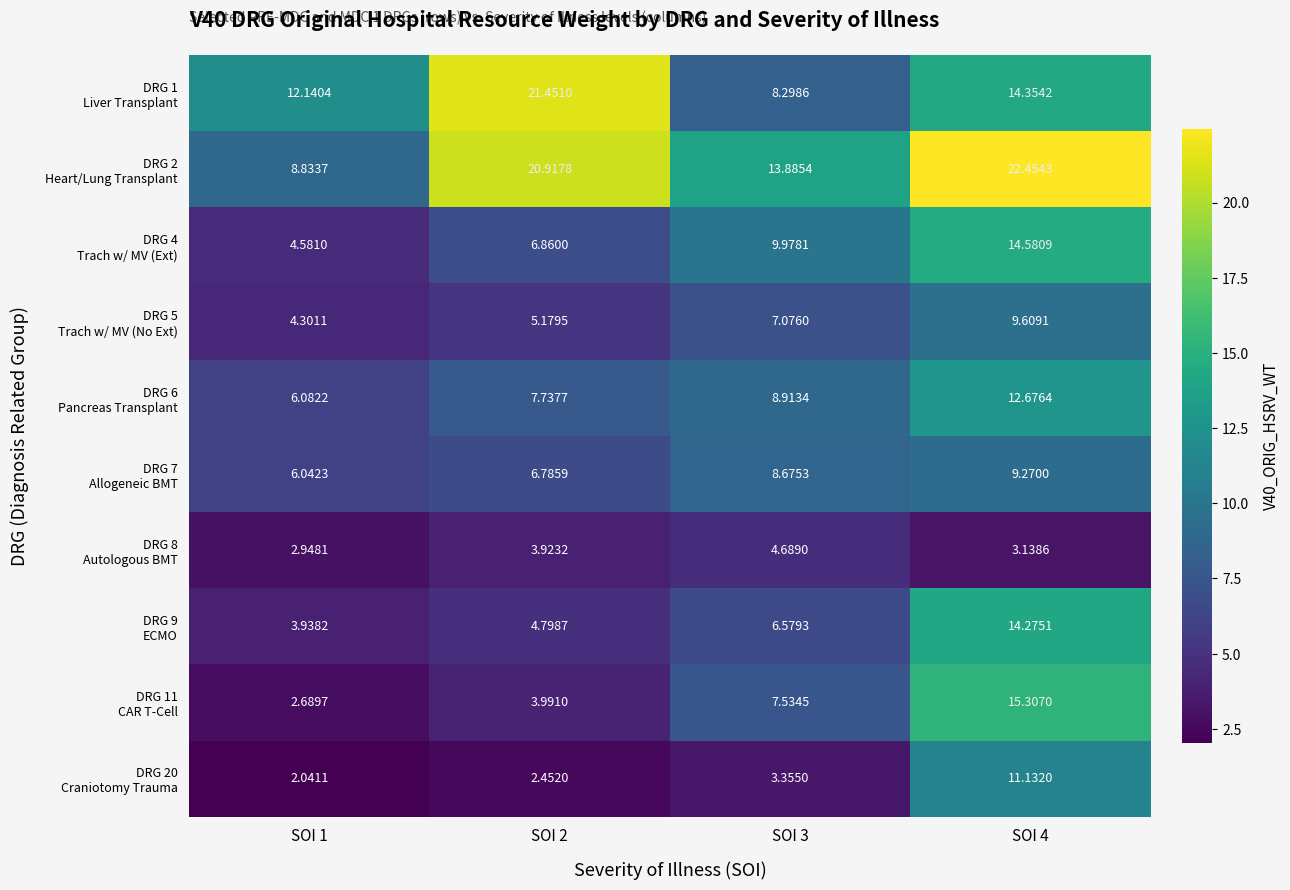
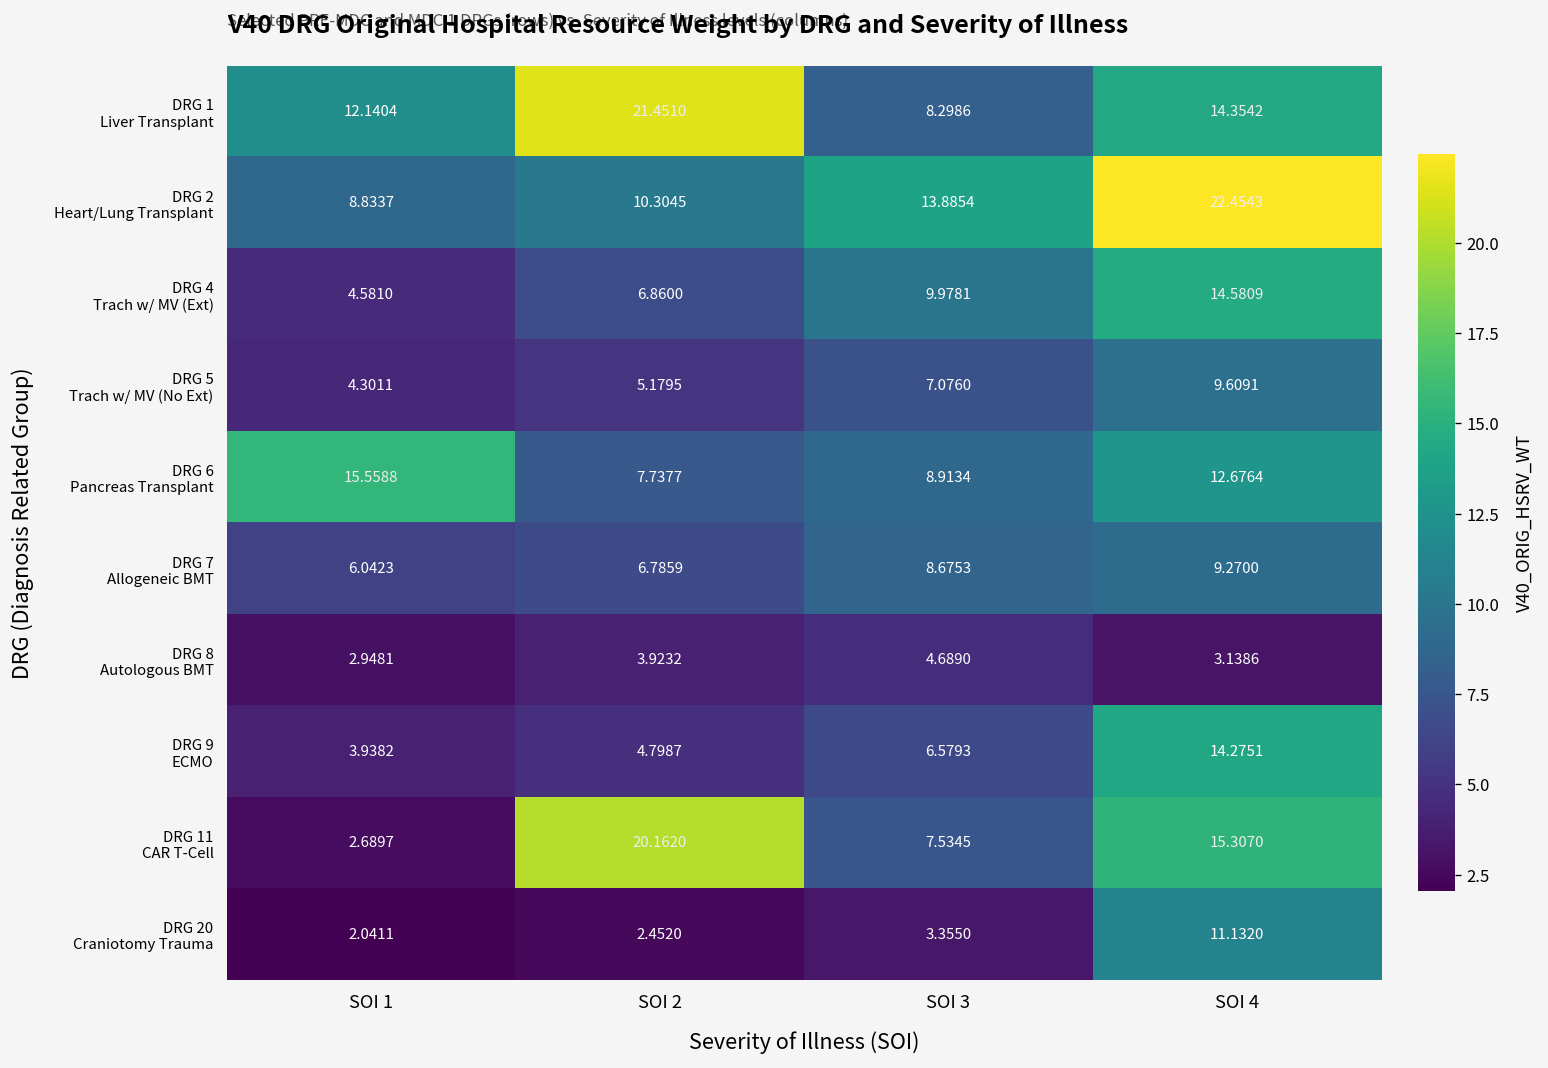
  {
    "DRG 1 Liver Transplant": {
      "SOI 1": 12.1404,
      "SOI 2": 21.4510,
      "SOI 3": 8.2986,
      "SOI 4": 14.3542
    },
    "DRG 2 Heart/Lung Transplant": {
      "SOI 1": 8.8337,
-     "SOI 2": 20.9178,
+     "SOI 2": 10.3045,
      "SOI 3": 13.8854,
      "SOI 4": 22.4543
    },
    "DRG 4 Trach w/ MV (Ext)": {
      "SOI 1": 4.5810,
      "SOI 2": 6.8600,
      "SOI 3": 9.9781,
      "SOI 4": 14.5809
    },
    "DRG 5 Trach w/ MV (No Ext)": {
      "SOI 1": 4.3011,
      "SOI 2": 5.1795,
      "SOI 3": 7.0760,
      "SOI 4": 9.6091
    },
    "DRG 6 Pancreas Transplant": {
-     "SOI 1": 6.0822,
+     "SOI 1": 15.5588,
      "SOI 2": 7.7377,
      "SOI 3": 8.9134,
      "SOI 4": 12.6764
    },
    "DRG 7 Allogeneic BMT": {
      "SOI 1": 6.0423,
      "SOI 2": 6.7859,
      "SOI 3": 8.6753,
      "SOI 4": 9.2700
    },
    "DRG 8 Autologous BMT": {
      "SOI 1": 2.9481,
      "SOI 2": 3.9232,
      "SOI 3": 4.6890,
      "SOI 4": 3.1386
    },
    "DRG 9 ECMO": {
      "SOI 1": 3.9382,
      "SOI 2": 4.7987,
      "SOI 3": 6.5793,
      "SOI 4": 14.2751
    },
    "DRG 11 CAR T-Cell": {
      "SOI 1": 2.6897,
-     "SOI 2": 3.9910,
+     "SOI 2": 20.1620,
      "SOI 3": 7.5345,
      "SOI 4": 15.3070
    },
    "DRG 20 Craniotomy Trauma": {
      "SOI 1": 2.0411,
      "SOI 2": 2.4520,
      "SOI 3": 3.3550,
      "SOI 4": 11.1320
    }
  }
